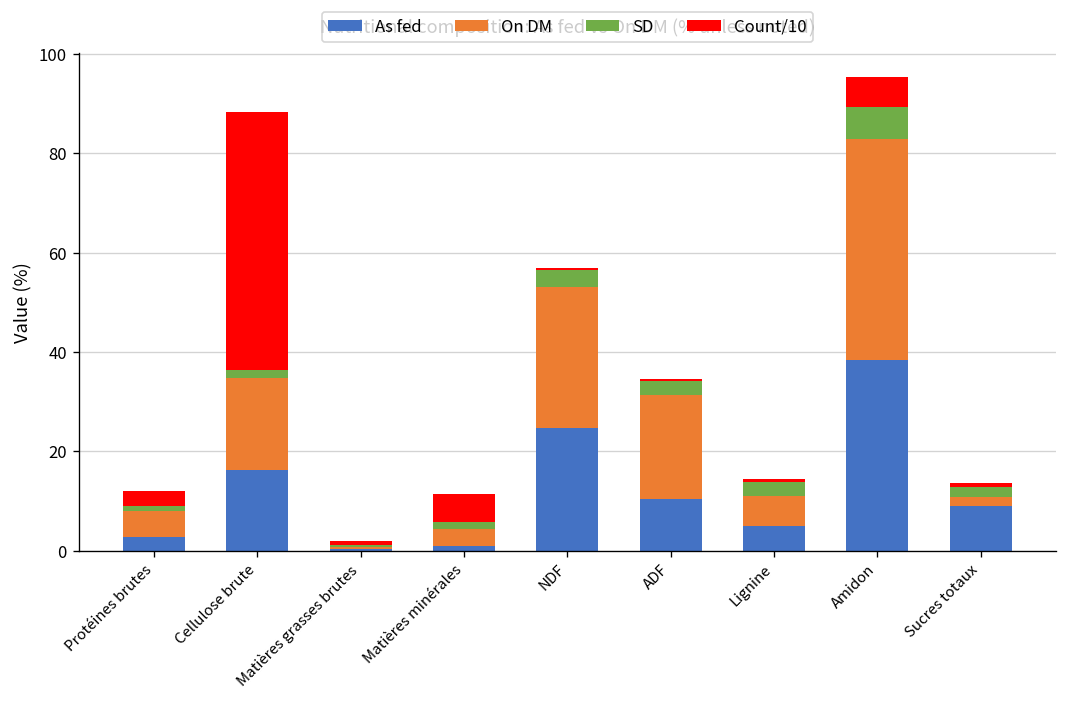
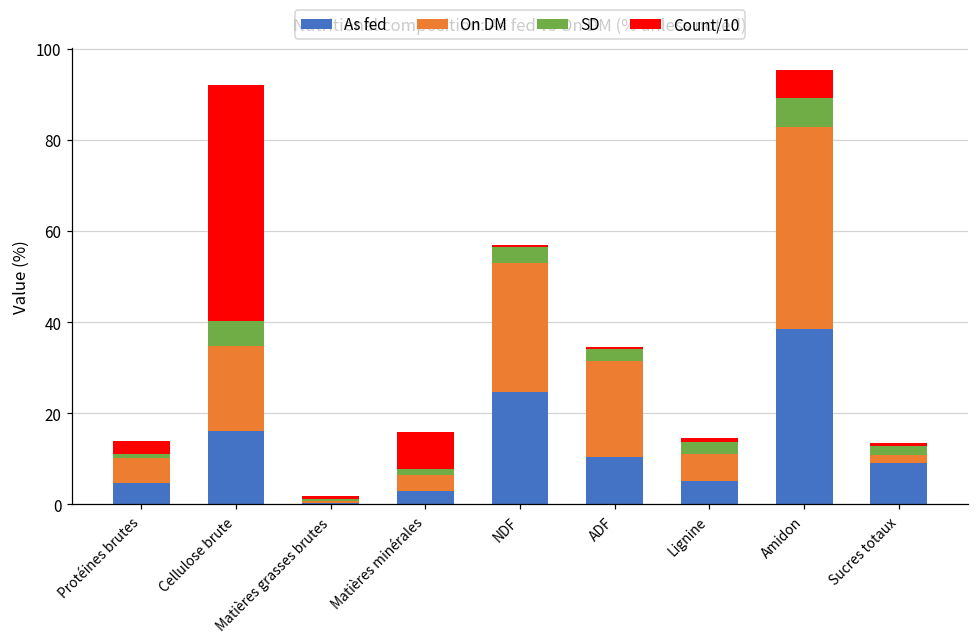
  {
    "As fed": {
-     "Protéines brutes": 3,
+     "Protéines brutes": 5,
      "Cellulose brute": 16,
-     "Matières minérales": 1,
+     "Matières minérales": 3,
      "NDF": 25,
      "ADF": 11,
      "Lignine": 5,
      "Amidon": 39,
      "Sucres totaux": 9
    },
    "On DM": {
      "Protéines brutes": 5,
      "Cellulose brute": 19,
      "Matières minérales": 3,
      "NDF": 28,
      "ADF": 21,
      "Lignine": 6,
      "Amidon": 44,
      "Sucres totaux": 2
    },
    "SD": {
      "Protéines brutes": 1,
-     "Cellulose brute": 2,
+     "Cellulose brute": 6,
      "Matières minérales": 1,
      "NDF": 3,
      "ADF": 3,
      "Lignine": 3,
      "Amidon": 7,
      "Sucres totaux": 2
    },
    "Count/10": {
      "Protéines brutes": 3,
      "Cellulose brute": 52,
      "Matières grasses brutes": 1,
-     "Matières minérales": 6,
+     "Matières minérales": 8,
      "Lignine": 1,
      "Amidon": 6,
      "Sucres totaux": 1
    }
  }
